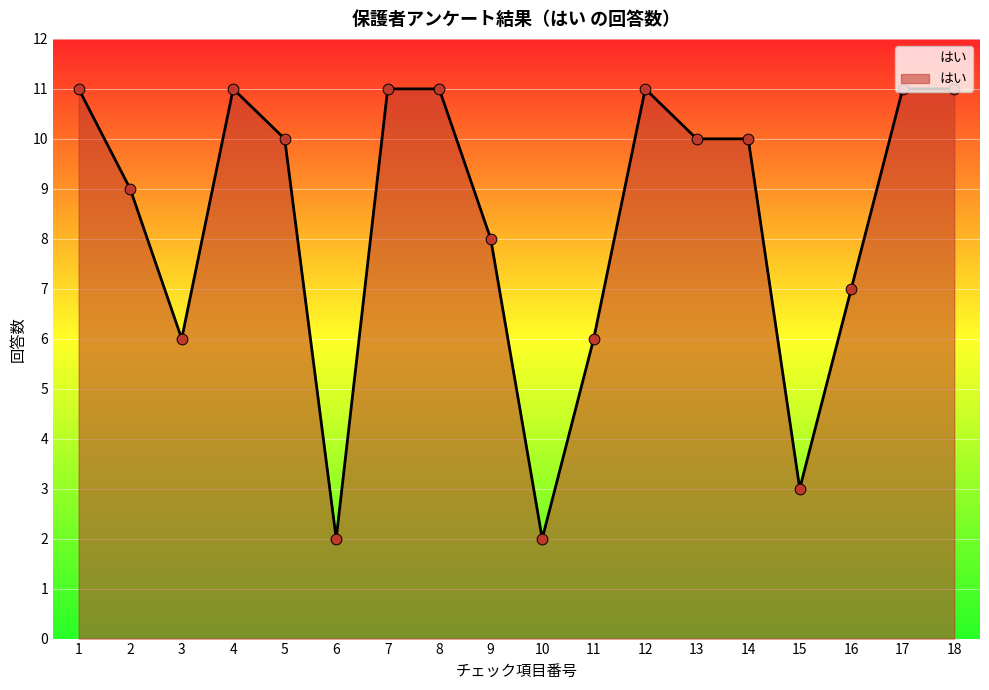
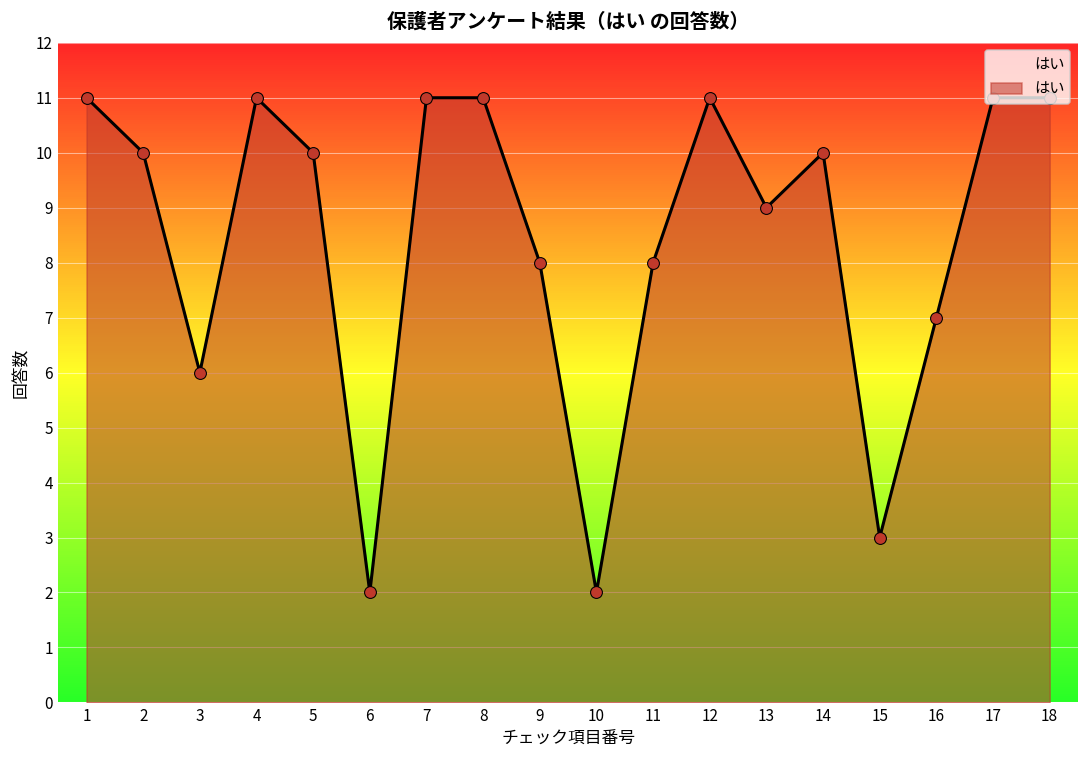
  {
    "1": 11,
-   "2": 9,
+   "2": 10,
    "3": 6,
    "4": 11,
    "5": 10,
    "6": 2,
    "7": 11,
    "8": 11,
    "9": 8,
    "10": 2,
-   "11": 6,
+   "11": 8,
    "12": 11,
-   "13": 10,
+   "13": 9,
    "14": 10,
    "15": 3,
    "16": 7
  }
